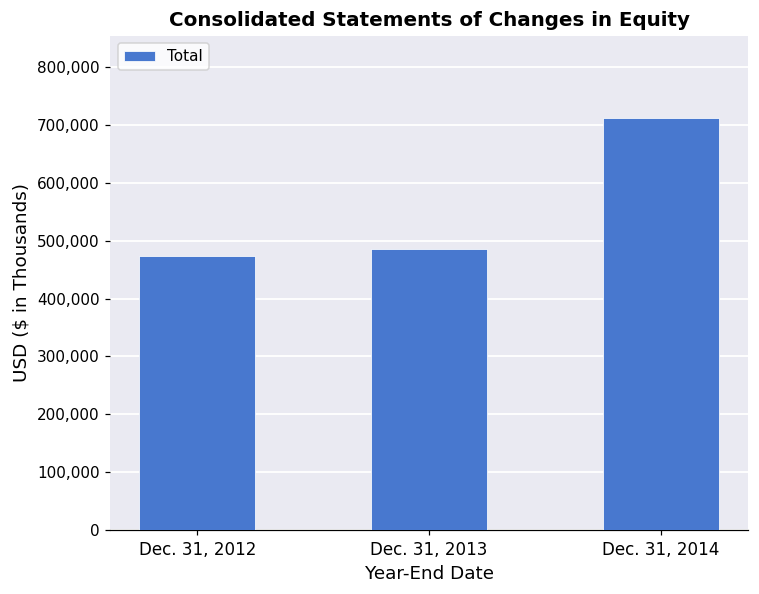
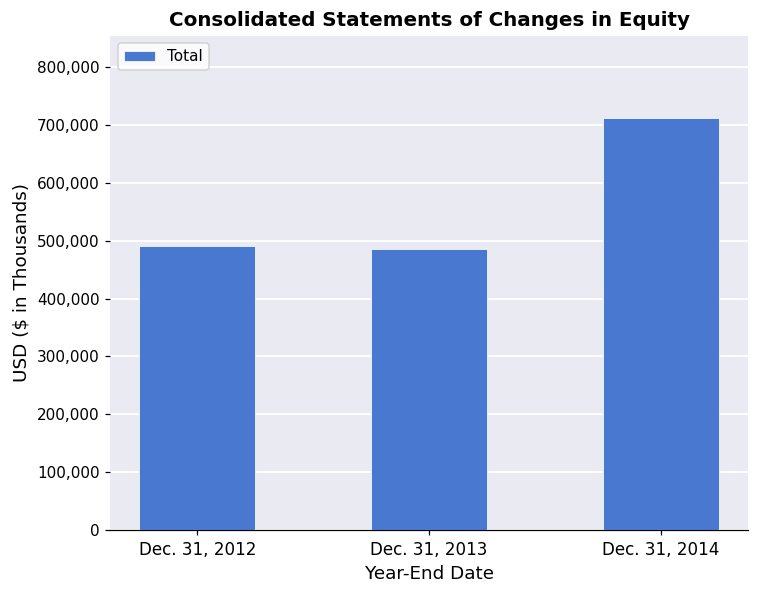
  {
-   "Dec. 31, 2012": "470,000",
+   "Dec. 31, 2012": "490,000",
    "Dec. 31, 2013": "490,000",
    "Dec. 31, 2014": "710,000"
  }
